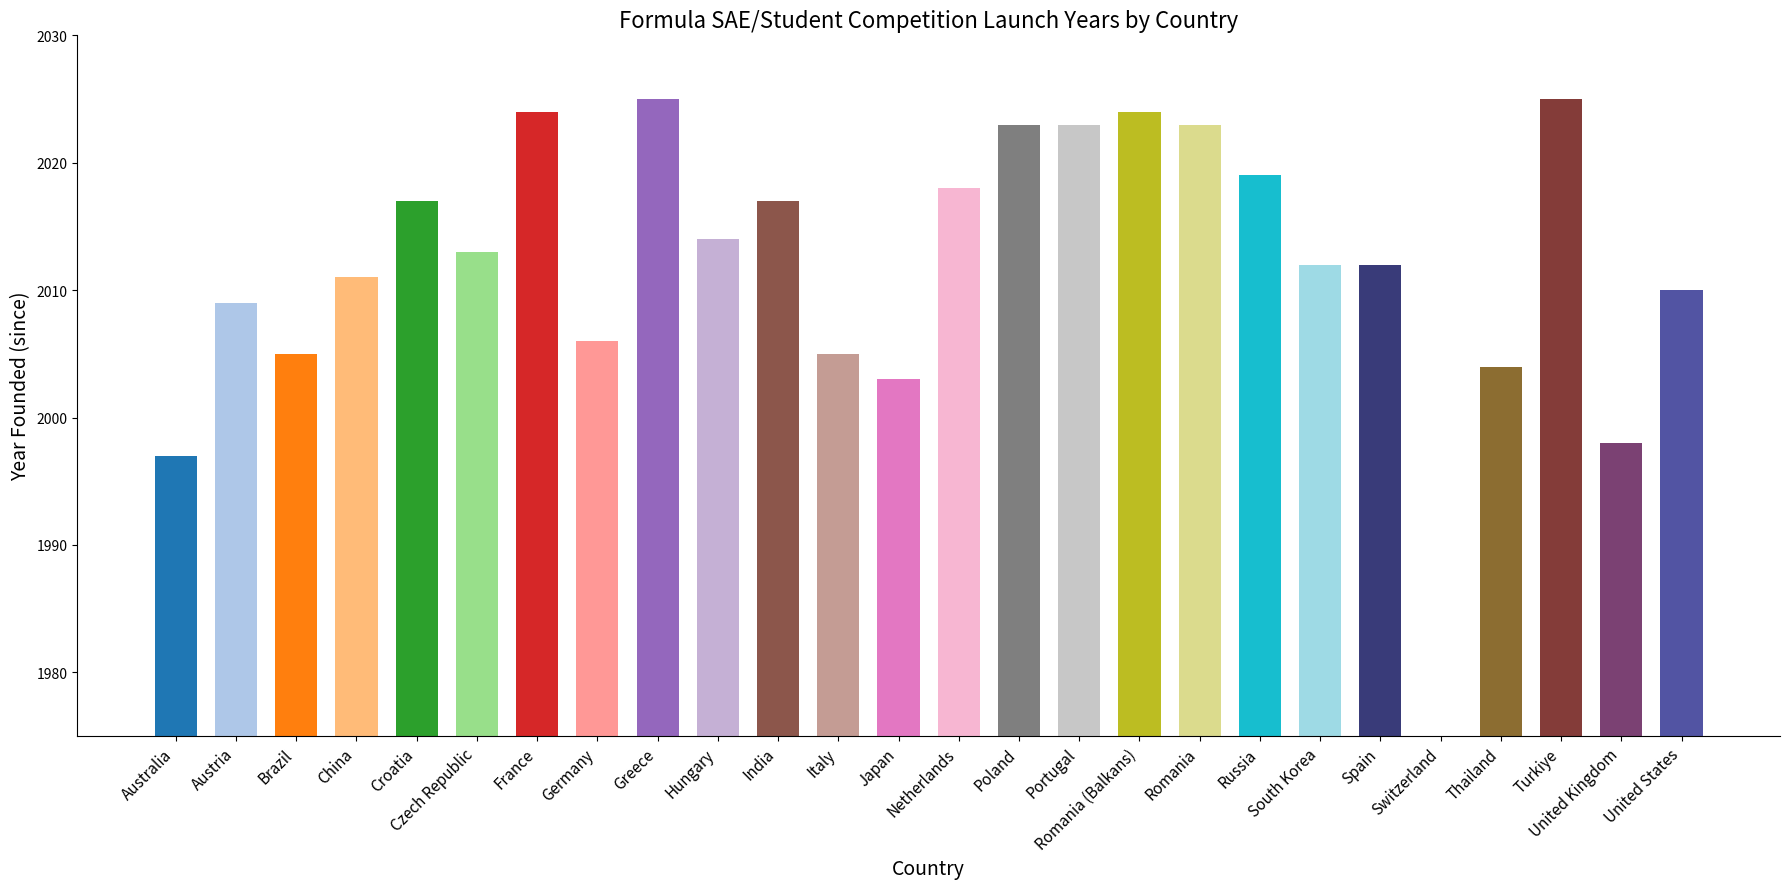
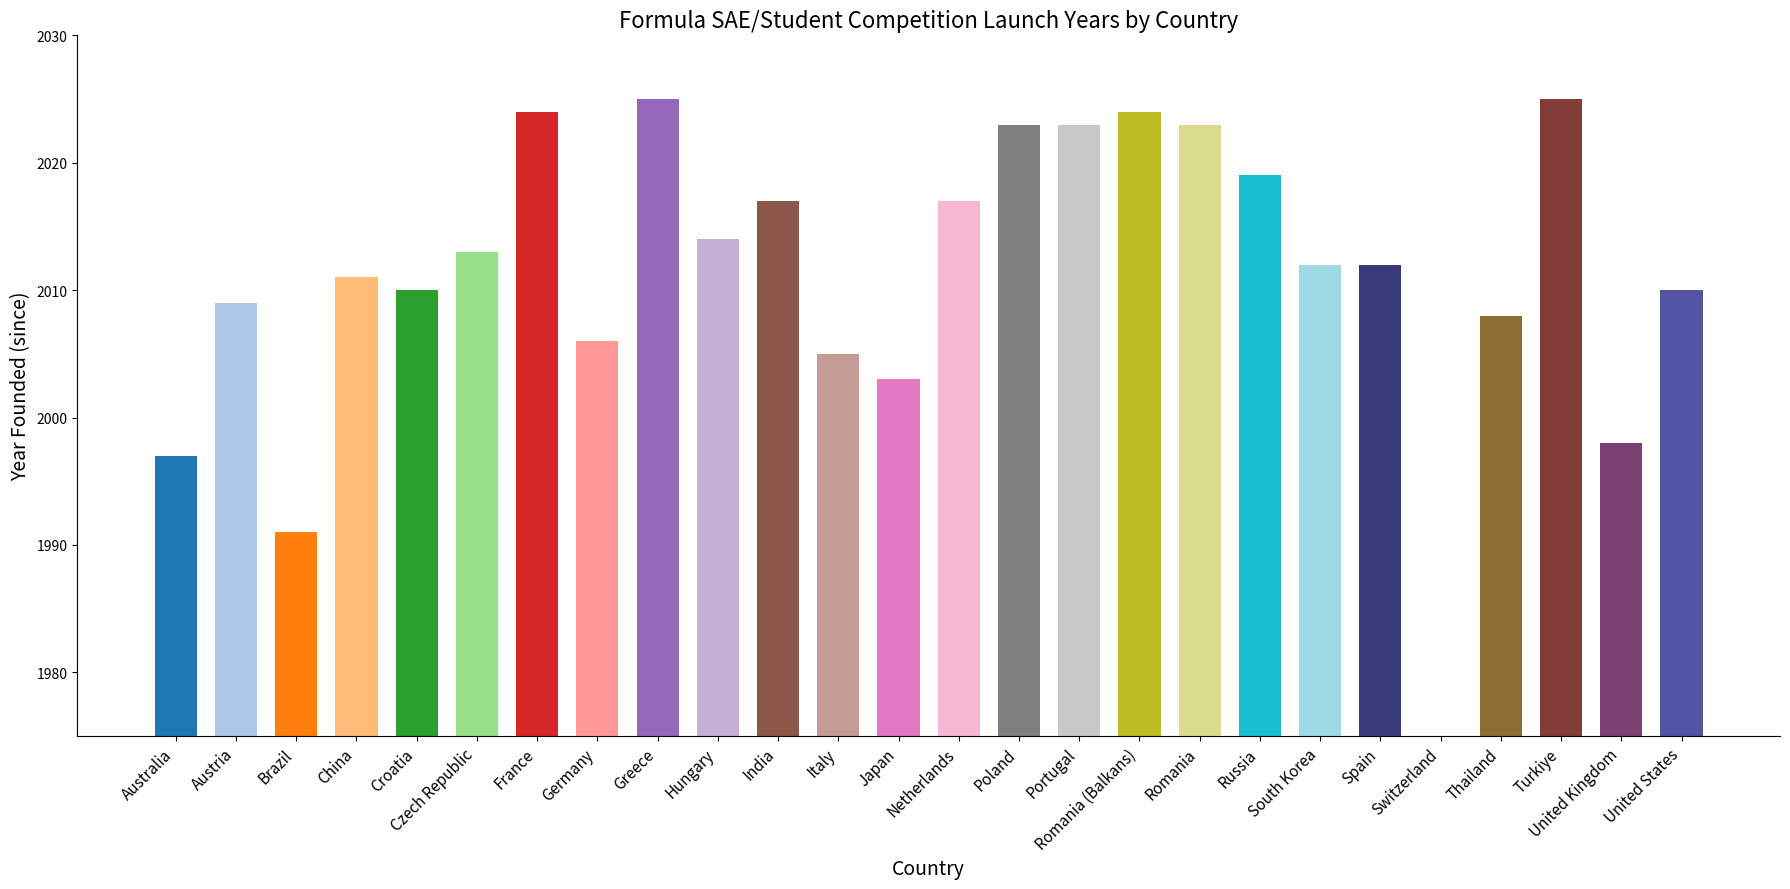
  {
    "Australia": 1997,
    "Austria": 2009,
-   "Brazil": 2005,
+   "Brazil": 1991,
    "China": 2011,
-   "Croatia": 2017,
+   "Croatia": 2010,
    "Czech Republic": 2013,
    "France": 2024,
    "Germany": 2006,
    "Greece": 2025,
    "Hungary": 2014,
    "India": 2017,
    "Italy": 2005,
    "Japan": 2003,
-   "Netherlands": 2018,
+   "Netherlands": 2017,
    "Poland": 2023,
    "Portugal": 2023,
    "Romania (Balkans)": 2024,
    "Romania": 2023,
    "Russia": 2019,
    "South Korea": 2012,
    "Spain": 2012,
-   "Thailand": 2004,
+   "Thailand": 2008,
    "Turkiye": 2025,
    "United Kingdom": 1998,
    "United States": 2010
  }
